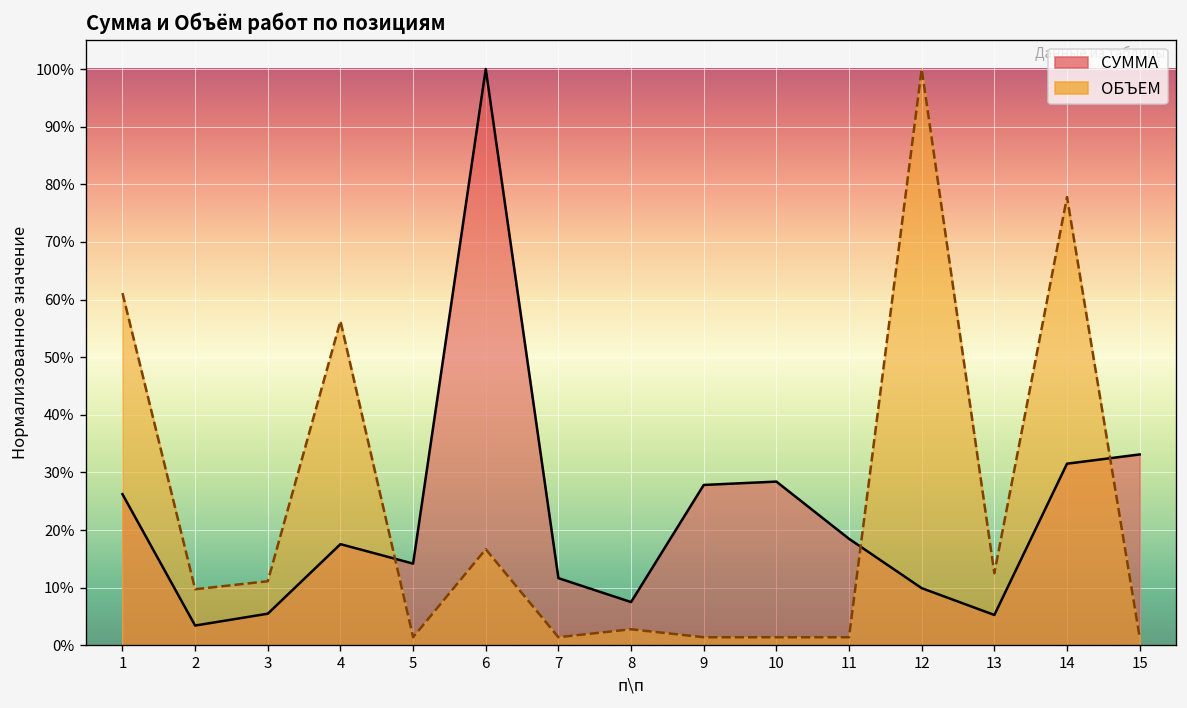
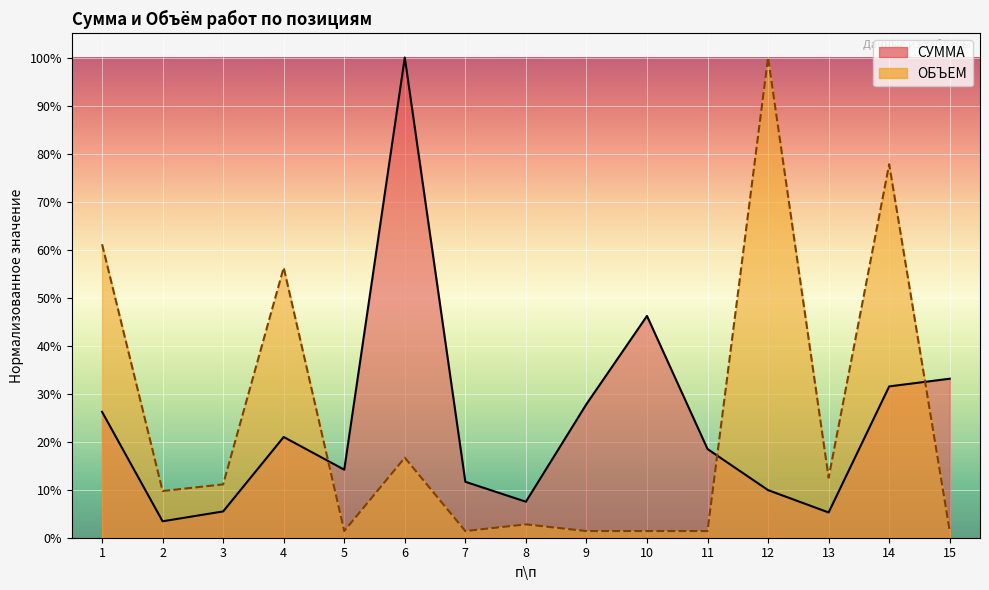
  {
    "СУММА": {
      "1": "26%",
      "2": "3%",
      "3": "5%",
-     "4": "18%",
+     "4": "21%",
      "5": "14%",
      "6": "100%",
      "7": "12%",
      "8": "7%",
      "9": "28%",
-     "10": "28%",
+     "10": "46%",
      "11": "18%",
      "12": "10%",
      "13": "5%",
      "14": "32%",
      "15": "33%"
    },
    "ОБЪЕМ": {
      "1": "61%",
      "2": "10%",
      "3": "11%",
      "4": "56%",
      "5": "1%",
      "6": "17%",
      "7": "1%",
      "8": "3%",
      "9": "1%",
      "10": "1%",
      "11": "1%",
      "12": "100%",
      "13": "13%",
      "14": "78%",
      "15": "1%"
    }
  }
